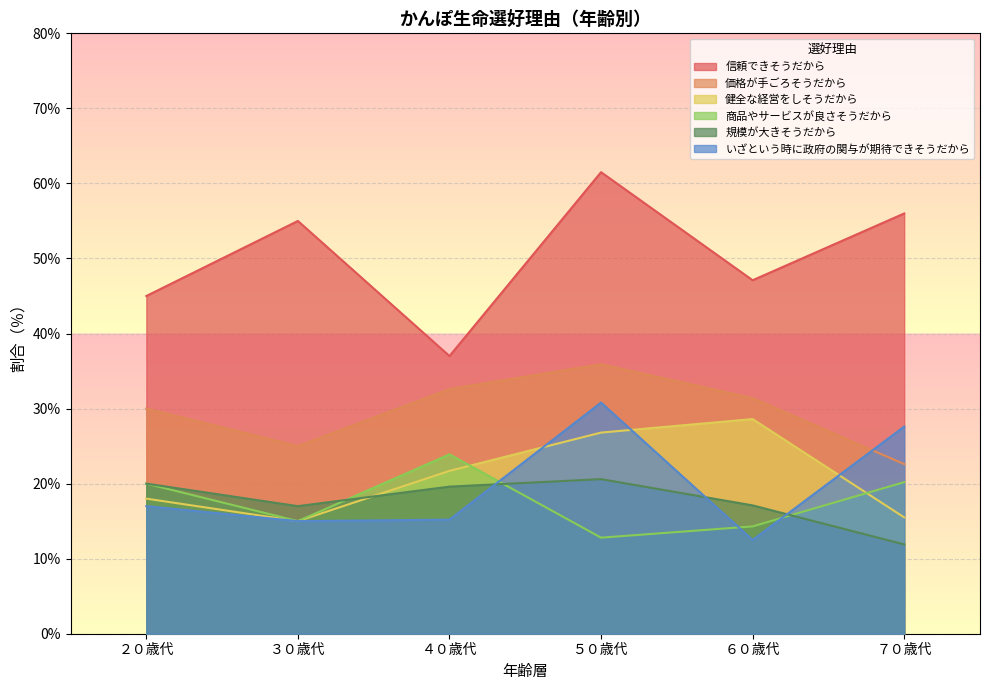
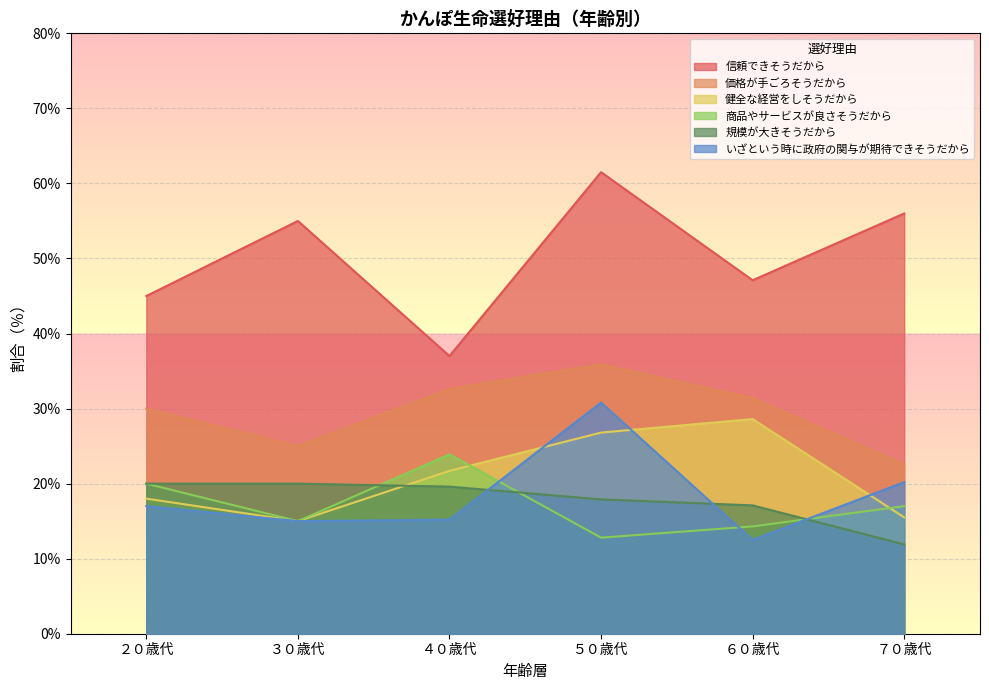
  {
    "健全な経営をしそうだから": {
      "２０歳代": "18%",
      "４０歳代": "22%",
      "５０歳代": "27%",
      "６０歳代": "29%",
      "７０歳代": "16%"
    },
    "商品やサービスが良さそうだから": {
      "４０歳代": "24%",
      "５０歳代": "13%",
      "６０歳代": "14%",
-     "７０歳代": "20%"
+     "７０歳代": "17%"
    },
    "規模が大きそうだから": {
-     "３０歳代": "17%",
+     "３０歳代": "20%",
      "４０歳代": "20%",
-     "５０歳代": "21%",
+     "５０歳代": "18%",
      "６０歳代": "17%",
      "７０歳代": "12%"
    },
    "いざという時に政府の関与が期待できそうだから": {
      "２０歳代": "17%",
      "４０歳代": "15%",
      "５０歳代": "31%",
      "６０歳代": "13%",
-     "７０歳代": "28%"
+     "７０歳代": "20%"
    }
  }
